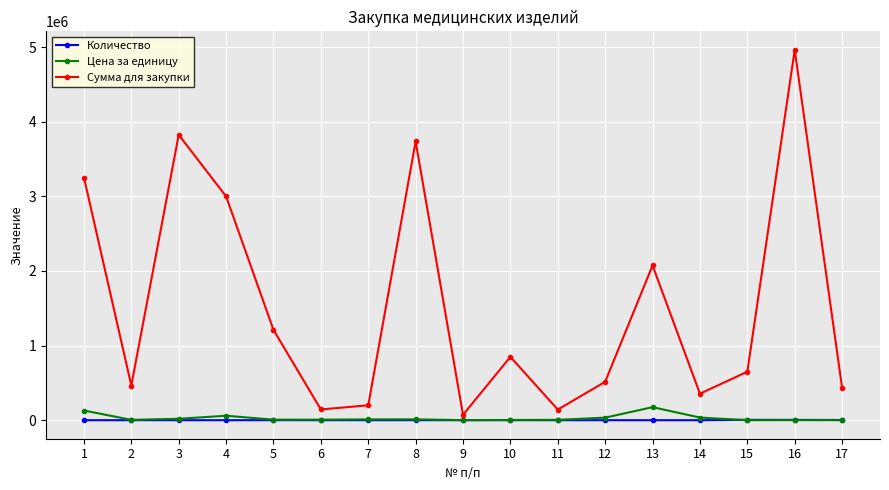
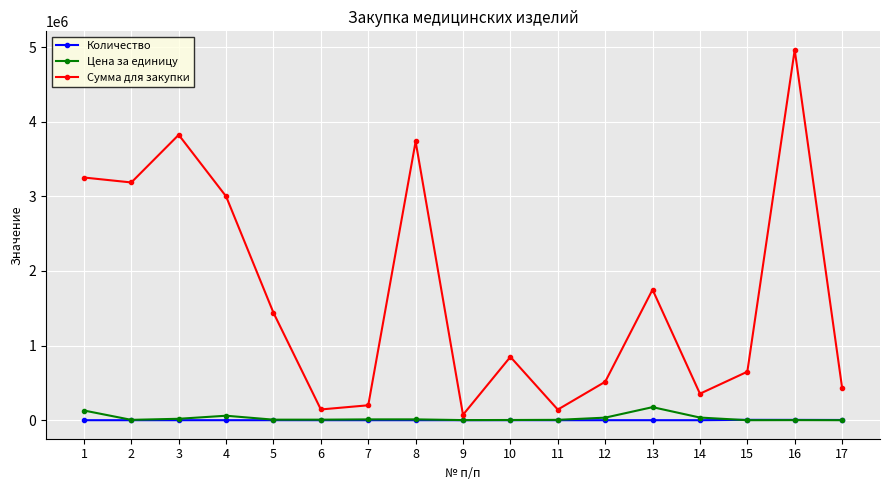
  {
    "Количество": {
      "1": 0,
      "4": 0,
      "12": 0,
      "13": 0,
      "14": 0
    },
    "Цена за единицу": {
      "1": 100000,
      "4": 100000,
      "12": 0,
      "13": 200000,
      "14": 0
    },
    "Сумма для закупки": {
      "1": 3300000,
-     "2": 500000,
+     "2": 3200000,
      "3": 3800000,
      "4": 3000000,
-     "5": 1200000,
+     "5": 1400000,
      "6": 100000,
      "7": 200000,
      "8": 3700000,
      "9": 100000,
      "10": 800000,
      "11": 100000,
      "12": 500000,
-     "13": 2100000,
+     "13": 1800000,
      "14": 400000,
      "15": 700000,
      "16": 5000000,
      "17": 400000
    }
  }
